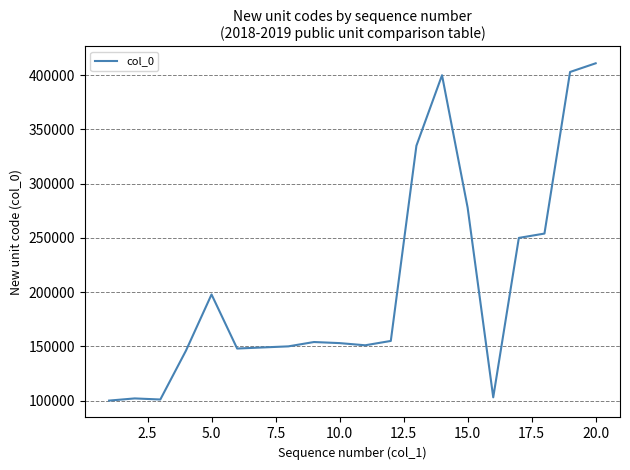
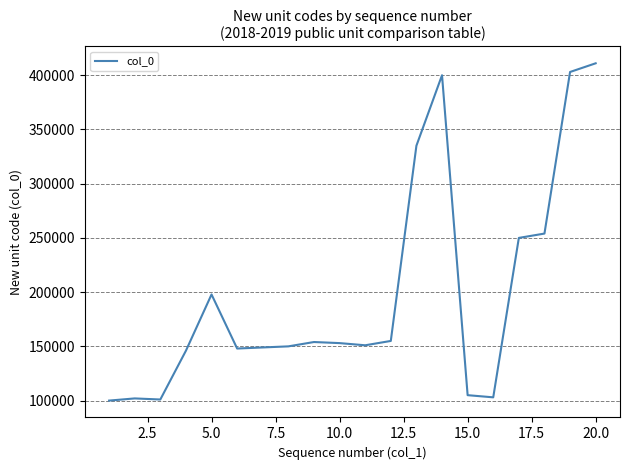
  {
    "5.0": 198000,
    "10.0": 153000,
-   "15.0": 278000,
+   "15.0": 105000,
    "20.0": 411000
  }
